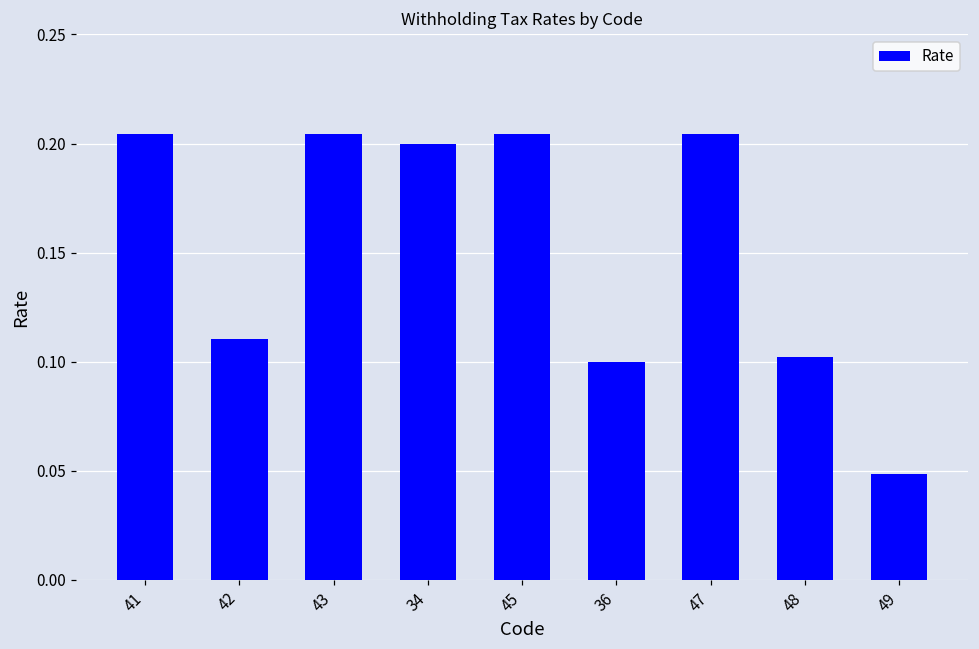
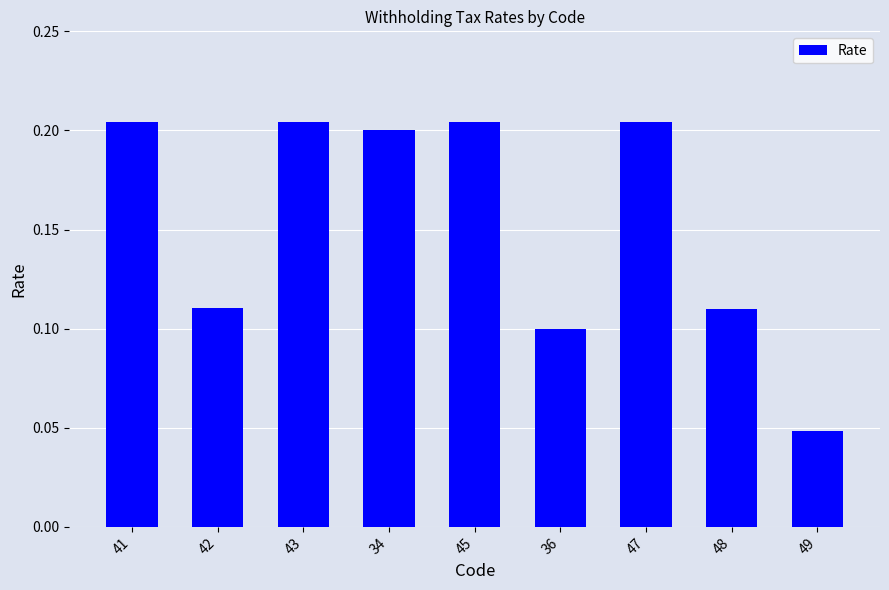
  {
    "41": 0.204,
    "42": 0.111,
    "43": 0.204,
    "34": 0.200,
    "45": 0.204,
    "36": 0.100,
    "47": 0.204,
-   "48": 0.102,
+   "48": 0.110,
    "49": 0.048
  }
